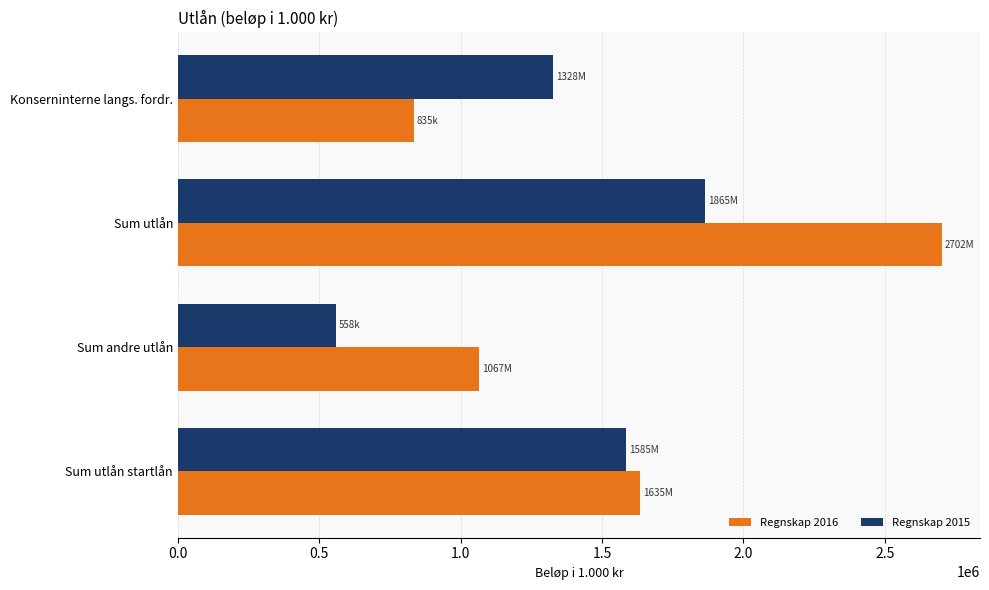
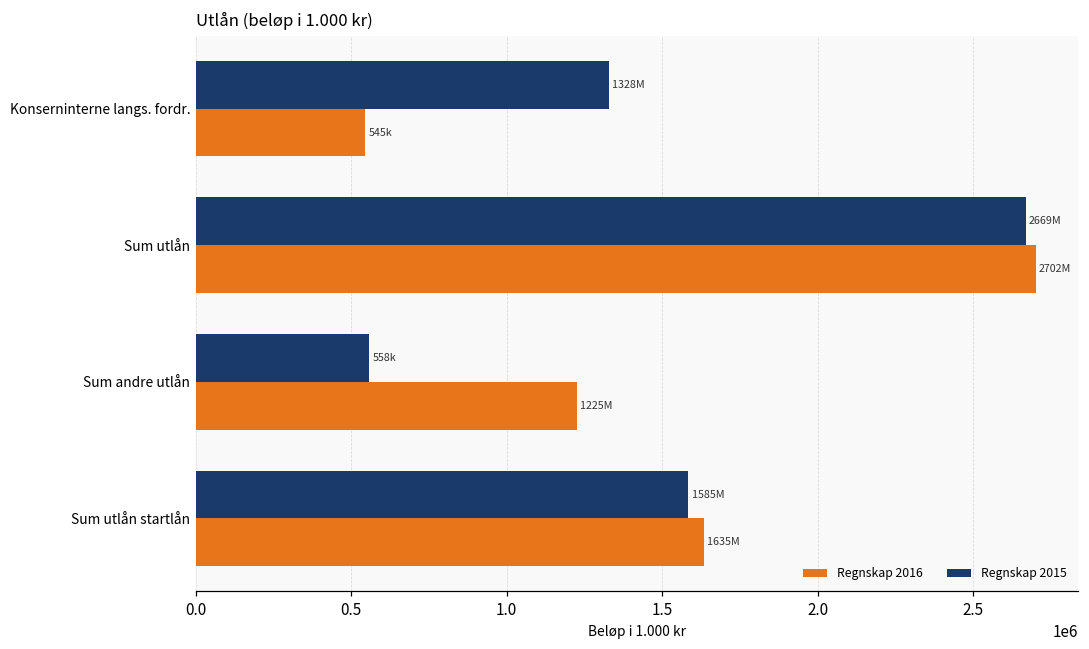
  {
    "Regnskap 2016": {
-     "Konserninterne langs. fordr.": "835k",
+     "Konserninterne langs. fordr.": "545k",
      "Sum utlån": "2702M",
-     "Sum andre utlån": "1067M",
+     "Sum andre utlån": "1225M",
      "Sum utlån startlån": "1635M"
    },
    "Regnskap 2015": {
      "Konserninterne langs. fordr.": "1328M",
-     "Sum utlån": "1865M",
+     "Sum utlån": "2669M",
      "Sum andre utlån": "558k",
      "Sum utlån startlån": "1585M"
    }
  }
